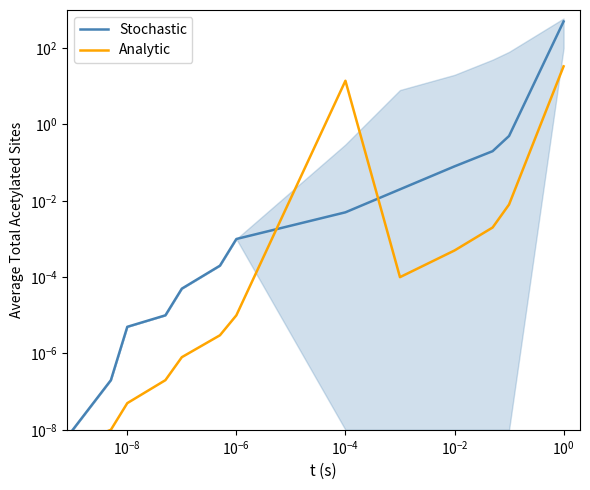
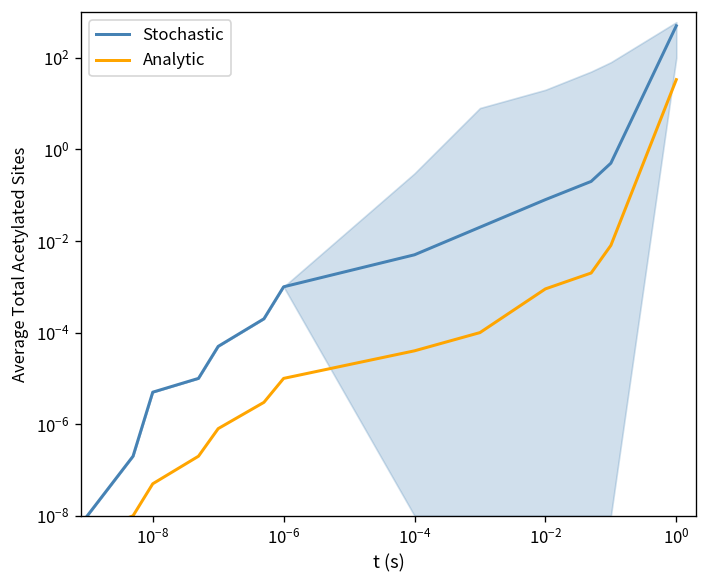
  {
    "Analytic": {
      "10^-8": 0.00000005,
      "10^-6": 0.000010,
-     "10^-4": 14,
-     "10^-2": 0.0005,
+     "10^-4": 0,
+     "10^-2": 0.0009,
      "10^0": 30
    }
  }
